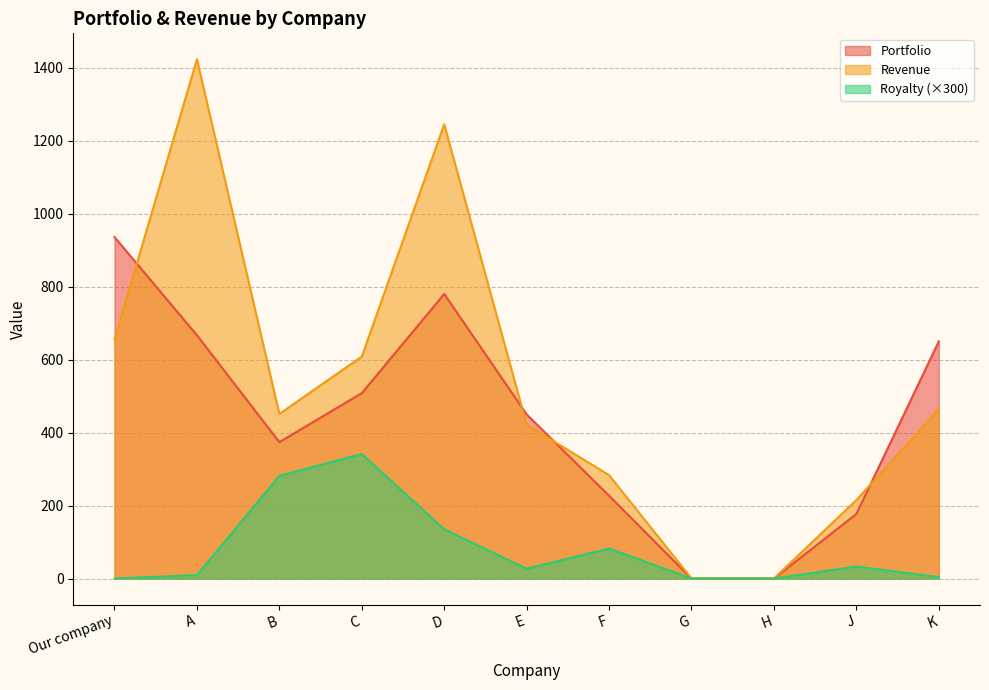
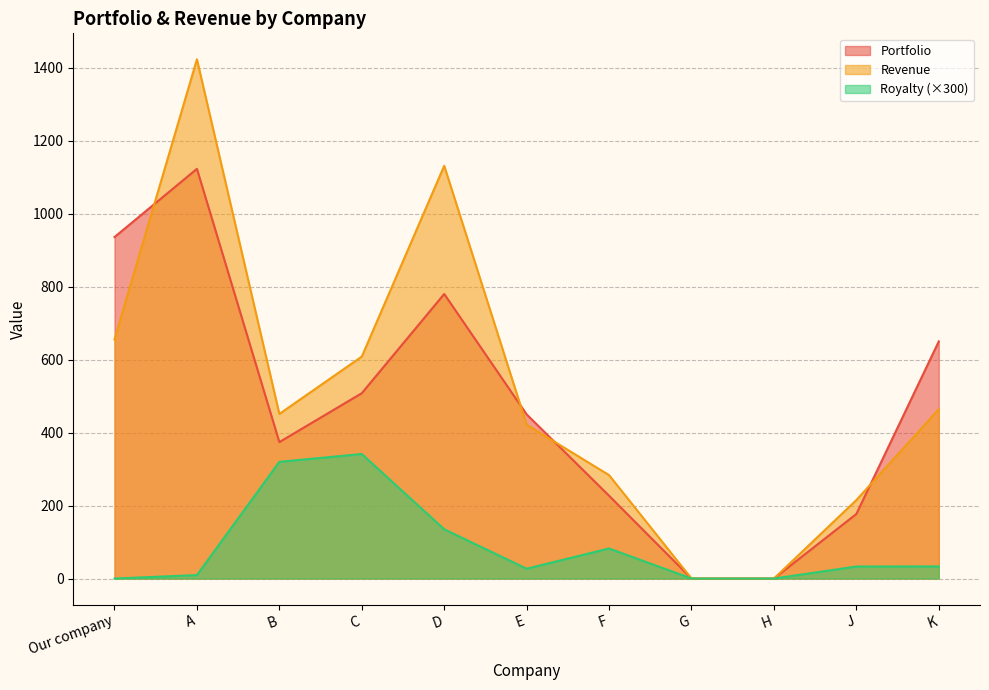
  {
    "Portfolio": {
      "Our company": 940,
-     "A": 670,
+     "A": 1120,
      "B": 370,
      "C": 510,
      "D": 780,
      "E": 450,
      "F": 230,
      "J": 180,
      "K": 650
    },
    "Revenue": {
      "Our company": 660,
      "A": 1420,
      "B": 450,
      "C": 610,
-     "D": 1250,
+     "D": 1130,
      "E": 420,
      "F": 280,
      "J": 220,
      "K": 460
    },
    "Royalty (×300)": {
      "Our company": 0,
      "A": 10,
-     "B": 280,
+     "B": 320,
      "C": 340,
      "D": 140,
      "E": 30,
      "F": 80,
      "J": 30,
-     "K": 0
+     "K": 30
    }
  }
